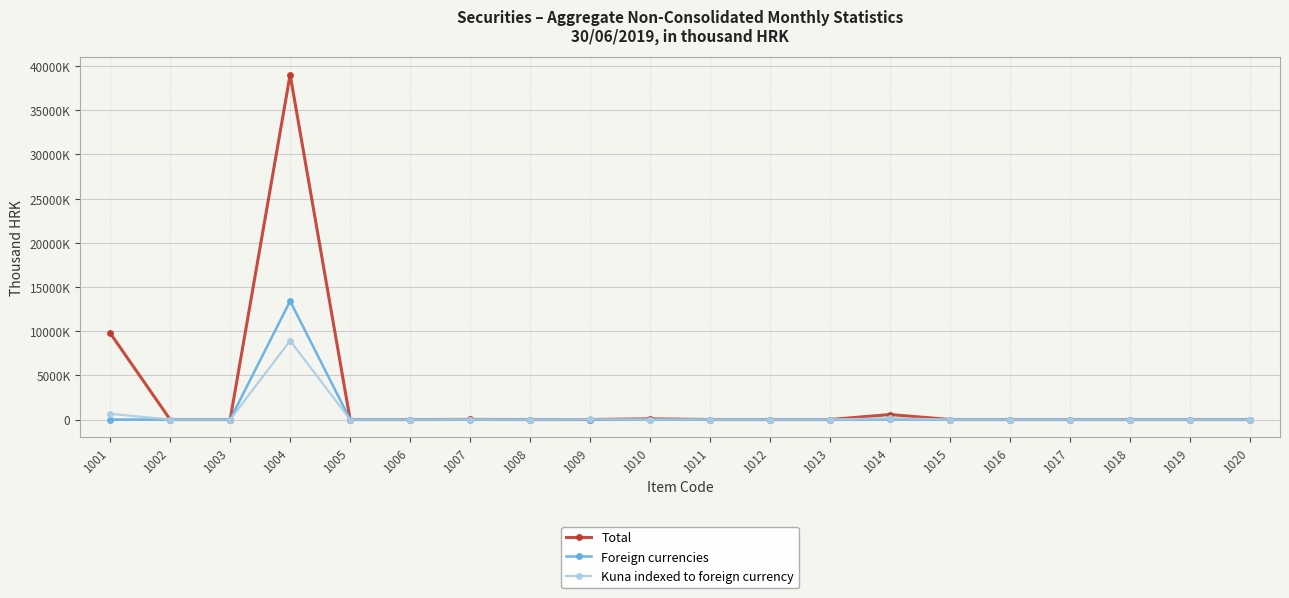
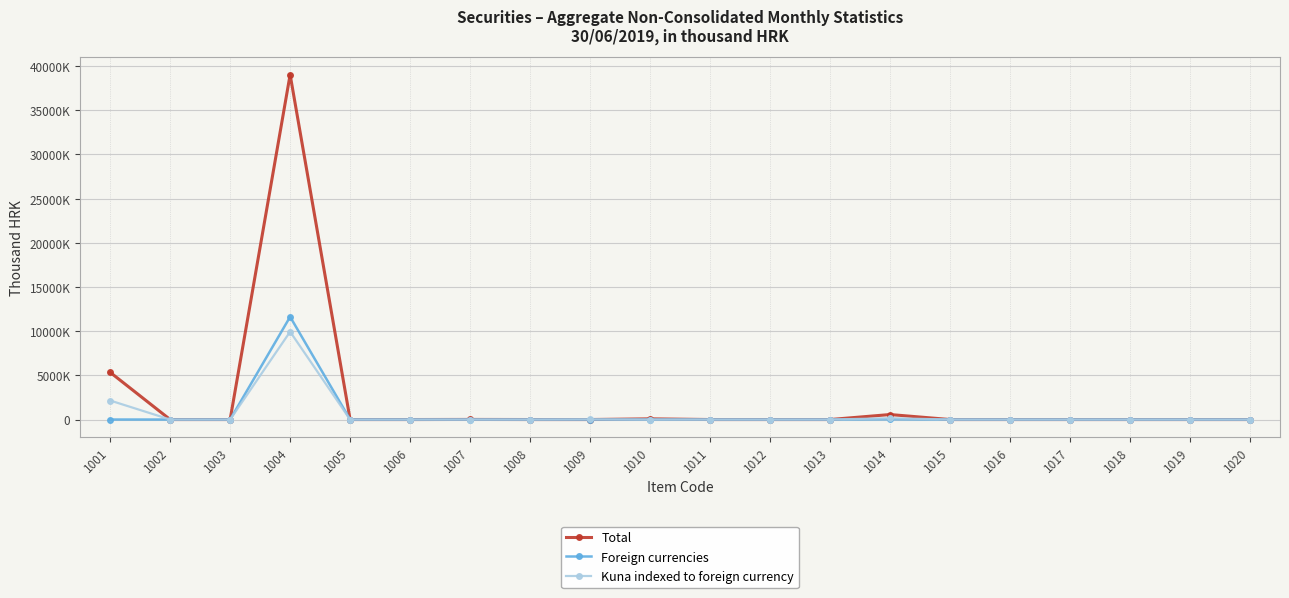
  {
    "Total": {
-     "1001": 10000000,
+     "1001": 5000000,
      "1004": 39000000,
      "1014": 1000000
    },
    "Foreign currencies": {
      "1001": 0,
-     "1004": 13000000
+     "1004": 12000000
    },
    "Kuna indexed to foreign currency": {
-     "1001": 1000000,
-     "1004": 9000000
+     "1001": 2000000,
+     "1004": 10000000
    }
  }
